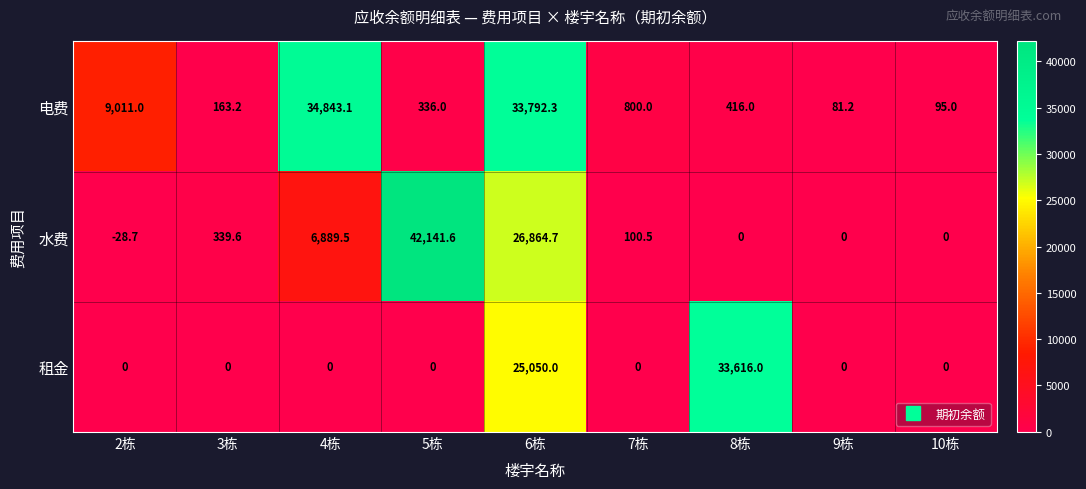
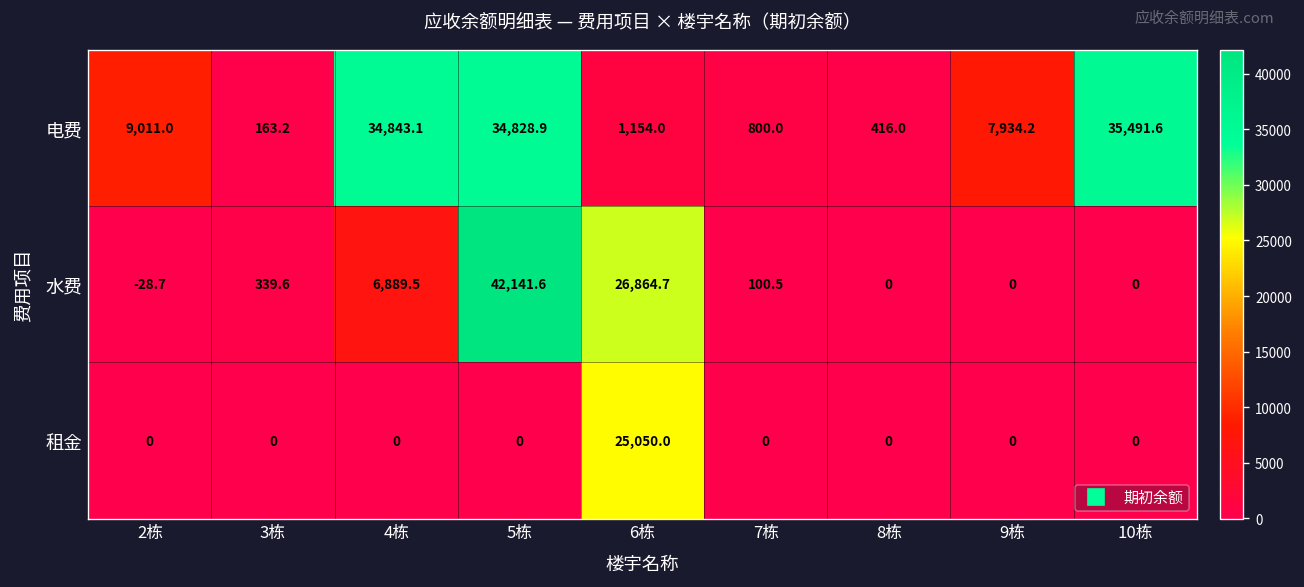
  {
    "电费": {
      "2栋": "9,011.0",
      "3栋": "163.2",
      "4栋": "34,843.1",
-     "5栋": "336.0",
-     "6栋": "33,792.3",
+     "5栋": "34,828.9",
+     "6栋": "1,154.0",
      "7栋": "800.0",
      "8栋": "416.0",
-     "9栋": "81.2",
-     "10栋": "95.0"
+     "9栋": "7,934.2",
+     "10栋": "35,491.6"
    },
    "水费": {
      "2栋": "-28.7",
      "3栋": "339.6",
      "4栋": "6,889.5",
      "5栋": "42,141.6",
      "6栋": "26,864.7",
      "7栋": "100.5",
      "8栋": "0",
      "9栋": "0",
      "10栋": "0"
    },
    "租金": {
      "2栋": "0",
      "3栋": "0",
      "4栋": "0",
      "5栋": "0",
      "6栋": "25,050.0",
      "7栋": "0",
-     "8栋": "33,616.0",
+     "8栋": "0",
      "9栋": "0",
      "10栋": "0"
    }
  }
